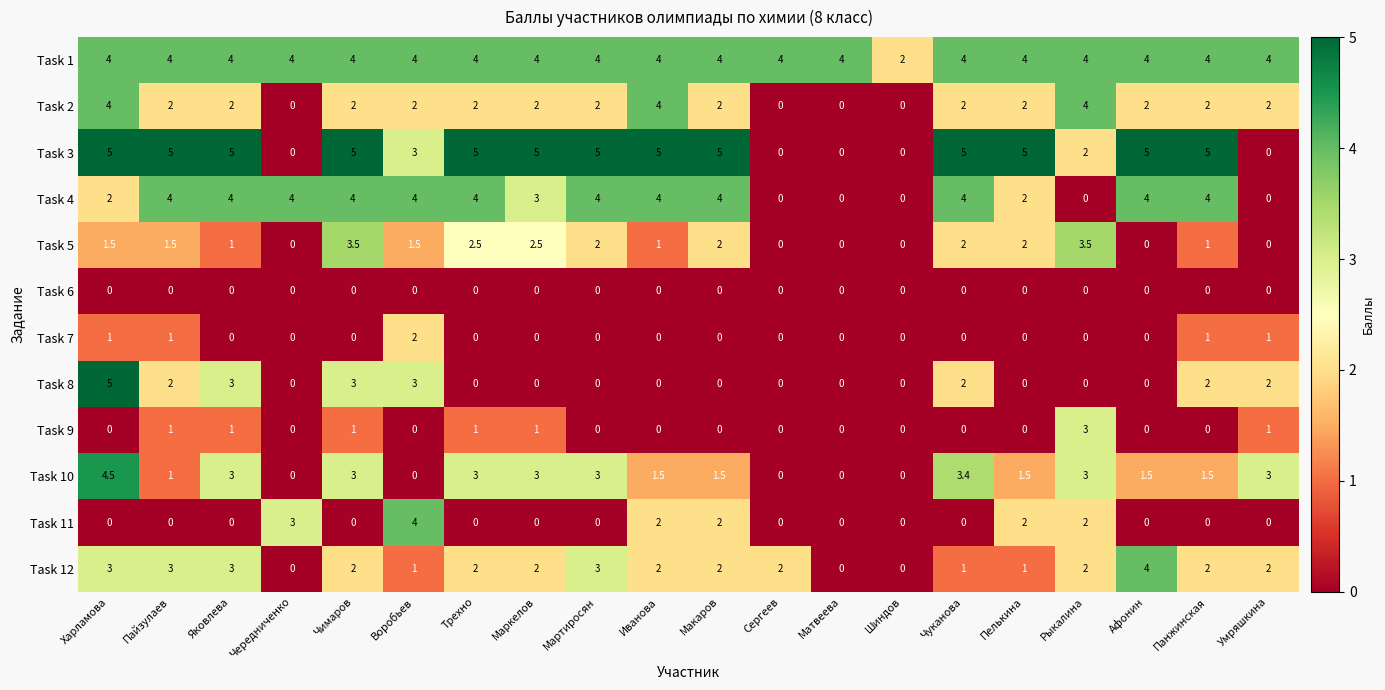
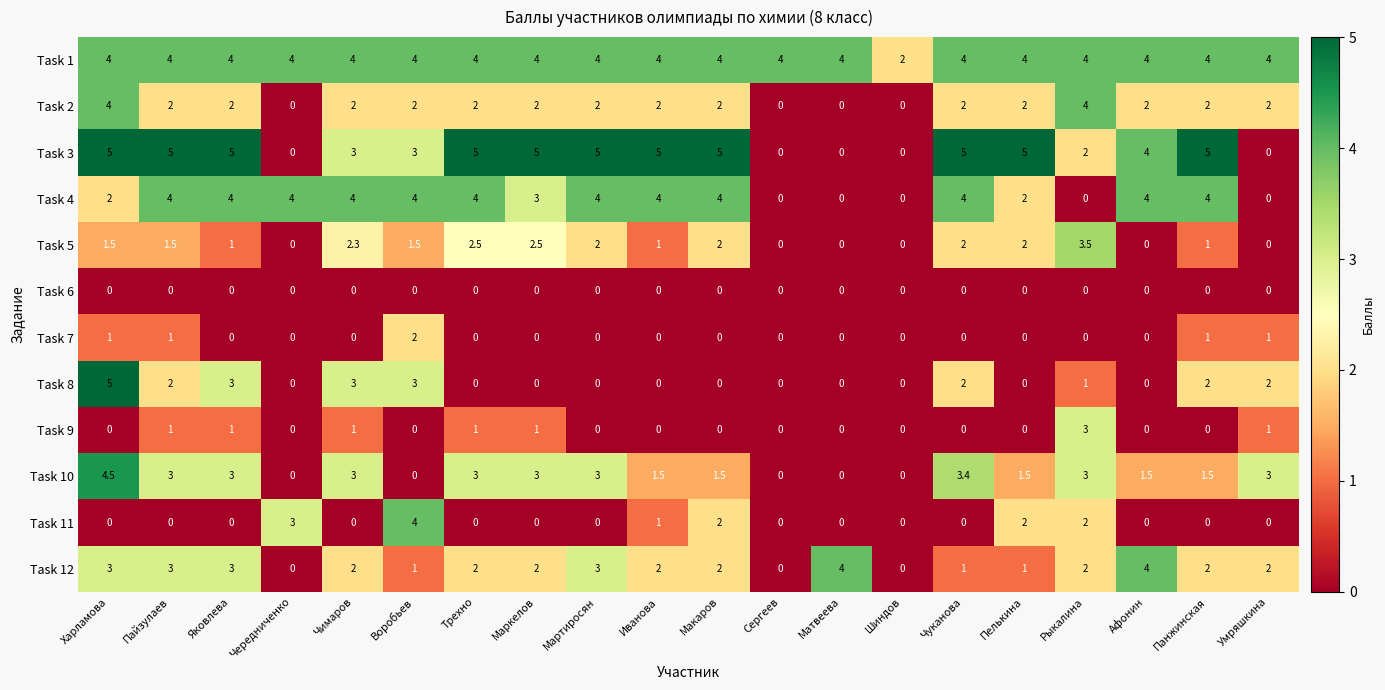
  {
    "Task 2": {
      "Харламова": 4,
      "Пайзулаев": 2,
      "Яковлева": 2,
      "Чередниченко": 0,
      "Чимаров": 2,
      "Воробьев": 2,
      "Трехно": 2,
      "Маркелов": 2,
      "Мартиросян": 2,
-     "Иванова": 4,
+     "Иванова": 2,
      "Макаров": 2,
      "Сергеев": 0,
      "Матвеева": 0,
      "Шиндов": 0,
      "Чуканова": 2,
      "Пелькина": 2,
      "Рыкалина": 4,
      "Афонин": 2,
      "Панжинская": 2,
      "Умряшкина": 2
    },
    "Task 3": {
      "Харламова": 5,
      "Пайзулаев": 5,
      "Яковлева": 5,
      "Чередниченко": 0,
-     "Чимаров": 5,
+     "Чимаров": 3,
      "Воробьев": 3,
      "Трехно": 5,
      "Маркелов": 5,
      "Мартиросян": 5,
      "Иванова": 5,
      "Макаров": 5,
      "Сергеев": 0,
      "Матвеева": 0,
      "Шиндов": 0,
      "Чуканова": 5,
      "Пелькина": 5,
      "Рыкалина": 2,
-     "Афонин": 5,
+     "Афонин": 4,
      "Панжинская": 5,
      "Умряшкина": 0
    },
    "Task 5": {
      "Харламова": 1.5,
      "Пайзулаев": 1.5,
      "Яковлева": 1,
      "Чередниченко": 0,
-     "Чимаров": 3.5,
+     "Чимаров": 2.3,
      "Воробьев": 1.5,
      "Трехно": 2.5,
      "Маркелов": 2.5,
      "Мартиросян": 2,
      "Иванова": 1,
      "Макаров": 2,
      "Сергеев": 0,
      "Матвеева": 0,
      "Шиндов": 0,
      "Чуканова": 2,
      "Пелькина": 2,
      "Рыкалина": 3.5,
      "Афонин": 0,
      "Панжинская": 1,
      "Умряшкина": 0
    },
    "Task 8": {
      "Харламова": 5,
      "Пайзулаев": 2,
      "Яковлева": 3,
      "Чередниченко": 0,
      "Чимаров": 3,
      "Воробьев": 3,
      "Трехно": 0,
      "Маркелов": 0,
      "Мартиросян": 0,
      "Иванова": 0,
      "Макаров": 0,
      "Сергеев": 0,
      "Матвеева": 0,
      "Шиндов": 0,
      "Чуканова": 2,
      "Пелькина": 0,
-     "Рыкалина": 0,
+     "Рыкалина": 1,
      "Афонин": 0,
      "Панжинская": 2,
      "Умряшкина": 2
    },
    "Task 10": {
      "Харламова": 4.5,
-     "Пайзулаев": 1,
+     "Пайзулаев": 3,
      "Яковлева": 3,
      "Чередниченко": 0,
      "Чимаров": 3,
      "Воробьев": 0,
      "Трехно": 3,
      "Маркелов": 3,
      "Мартиросян": 3,
      "Иванова": 1.5,
      "Макаров": 1.5,
      "Сергеев": 0,
      "Матвеева": 0,
      "Шиндов": 0,
      "Чуканова": 3.4,
      "Пелькина": 1.5,
      "Рыкалина": 3,
      "Афонин": 1.5,
      "Панжинская": 1.5,
      "Умряшкина": 3
    },
    "Task 11": {
      "Харламова": 0,
      "Пайзулаев": 0,
      "Яковлева": 0,
      "Чередниченко": 3,
      "Чимаров": 0,
      "Воробьев": 4,
      "Трехно": 0,
      "Маркелов": 0,
      "Мартиросян": 0,
-     "Иванова": 2,
+     "Иванова": 1,
      "Макаров": 2,
      "Сергеев": 0,
      "Матвеева": 0,
      "Шиндов": 0,
      "Чуканова": 0,
      "Пелькина": 2,
      "Рыкалина": 2,
      "Афонин": 0,
      "Панжинская": 0,
      "Умряшкина": 0
    },
    "Task 12": {
      "Харламова": 3,
      "Пайзулаев": 3,
      "Яковлева": 3,
      "Чередниченко": 0,
      "Чимаров": 2,
      "Воробьев": 1,
      "Трехно": 2,
      "Маркелов": 2,
      "Мартиросян": 3,
      "Иванова": 2,
      "Макаров": 2,
-     "Сергеев": 2,
-     "Матвеева": 0,
+     "Сергеев": 0,
+     "Матвеева": 4,
      "Шиндов": 0,
      "Чуканова": 1,
      "Пелькина": 1,
      "Рыкалина": 2,
      "Афонин": 4,
      "Панжинская": 2,
      "Умряшкина": 2
    }
  }
